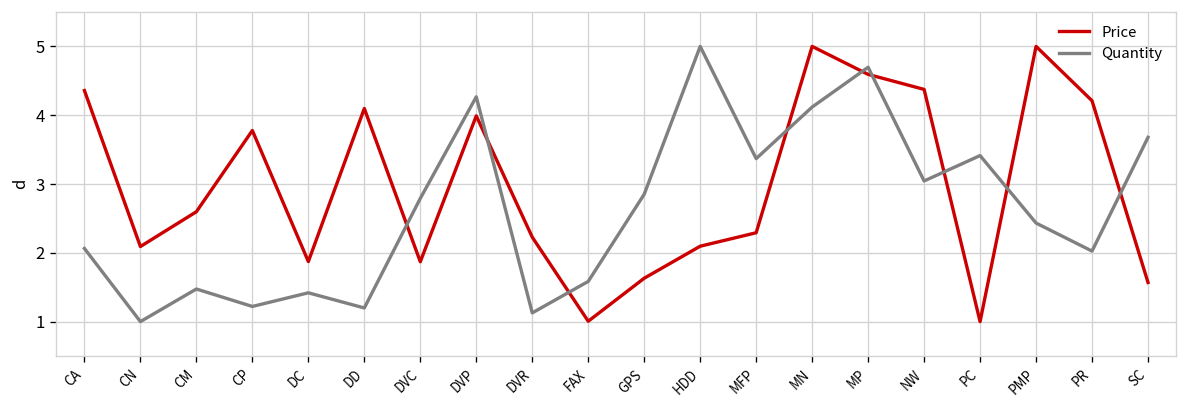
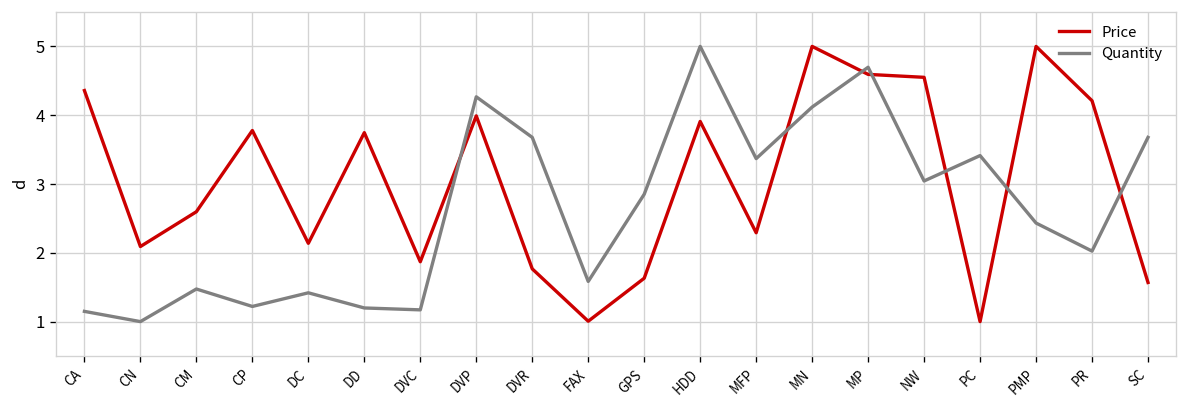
  {
    "Price": {
      "CA": 4.4,
      "CN": 2.1,
      "CM": 2.6,
      "CP": 3.8,
-     "DC": 1.9,
-     "DD": 4.1,
+     "DC": 2.1,
+     "DD": 3.7,
      "DVC": 1.9,
      "DVP": 4.0,
-     "DVR": 2.2,
+     "DVR": 1.8,
      "FAX": 1.0,
      "GPS": 1.6,
-     "HDD": 2.1,
+     "HDD": 3.9,
      "MFP": 2.3,
      "MN": 5.0,
      "MP": 4.6,
-     "NW": 4.4,
+     "NW": 4.6,
      "PC": 1.0,
      "PMP": 5.0,
      "PR": 4.2,
      "SC": 1.6
    },
    "Quantity": {
-     "CA": 2.1,
+     "CA": 1.1,
      "CN": 1.0,
      "CM": 1.5,
      "CP": 1.2,
      "DC": 1.4,
      "DD": 1.2,
-     "DVC": 2.8,
+     "DVC": 1.2,
      "DVP": 4.3,
-     "DVR": 1.1,
+     "DVR": 3.7,
      "FAX": 1.6,
      "GPS": 2.9,
      "HDD": 5.0,
      "MFP": 3.4,
      "MN": 4.1,
      "MP": 4.7,
      "NW": 3.0,
      "PC": 3.4,
      "PMP": 2.4,
      "PR": 2.0,
      "SC": 3.7
    }
  }
